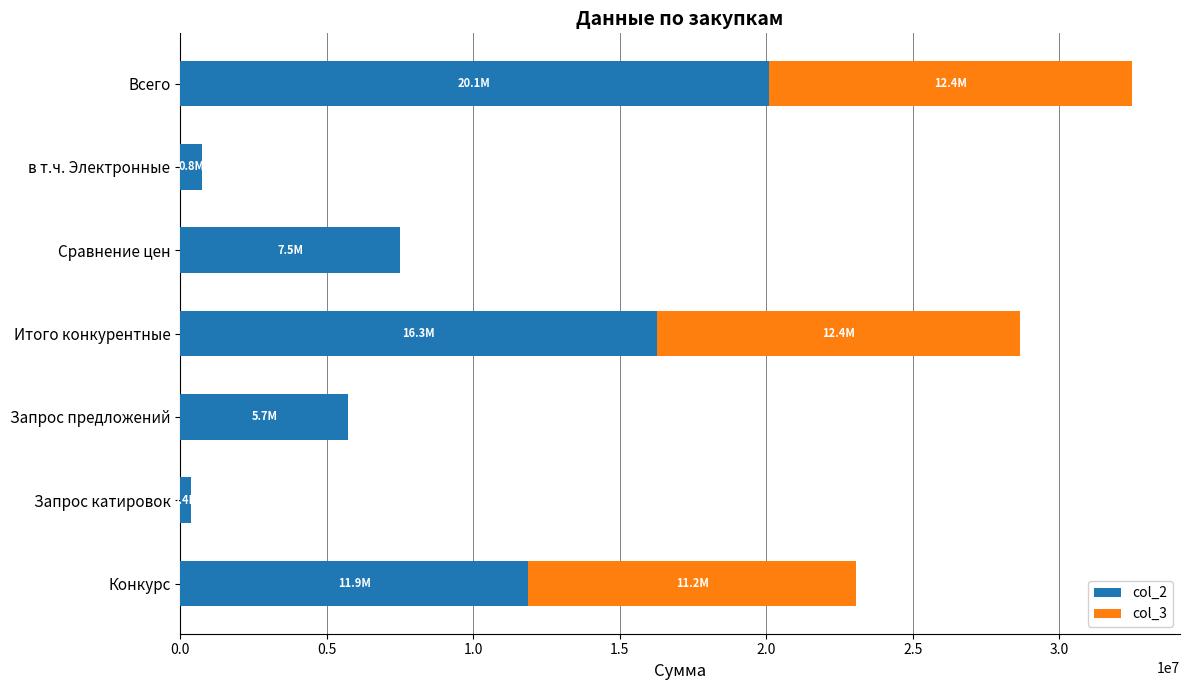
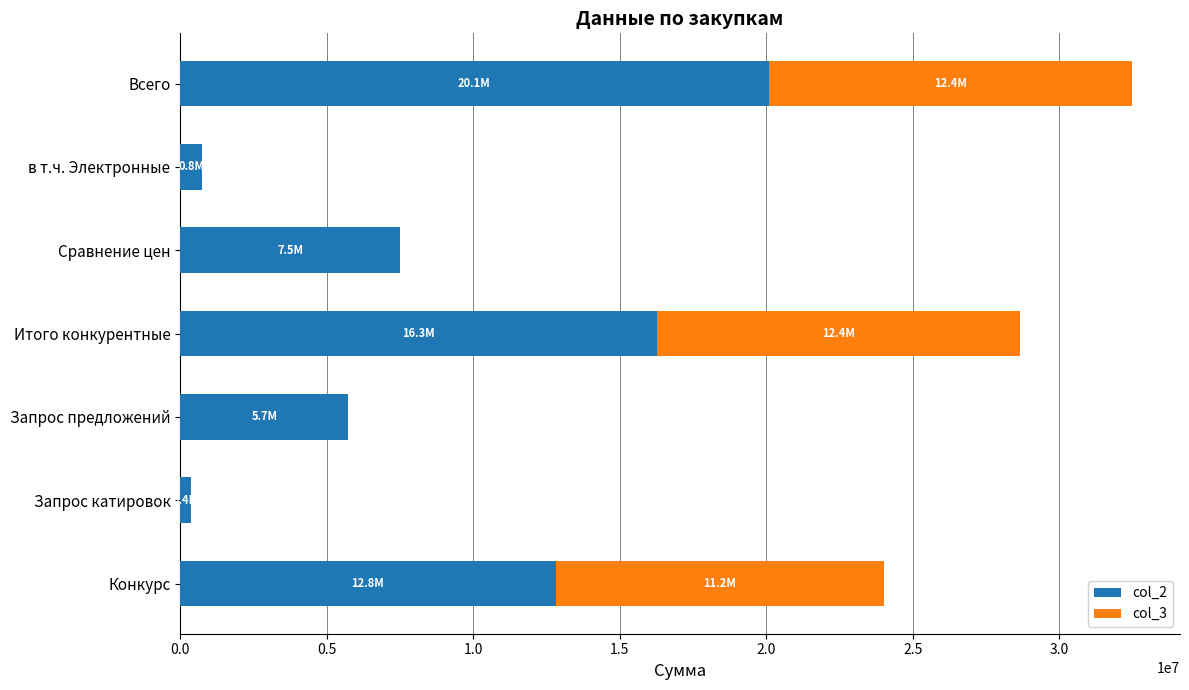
  {
    "col_2": {
      "Всего": "20.1M",
      "в т.ч. Электронные": "0.8M",
      "Сравнение цен": "7.5M",
      "Итого конкурентные": "16.3M",
      "Запрос предложений": "5.7M",
-     "Конкурс": "11.9M"
+     "Конкурс": "12.8M"
    },
    "col_3": {
      "Всего": "12.4M",
      "Итого конкурентные": "12.4M",
      "Конкурс": "11.2M"
    }
  }
